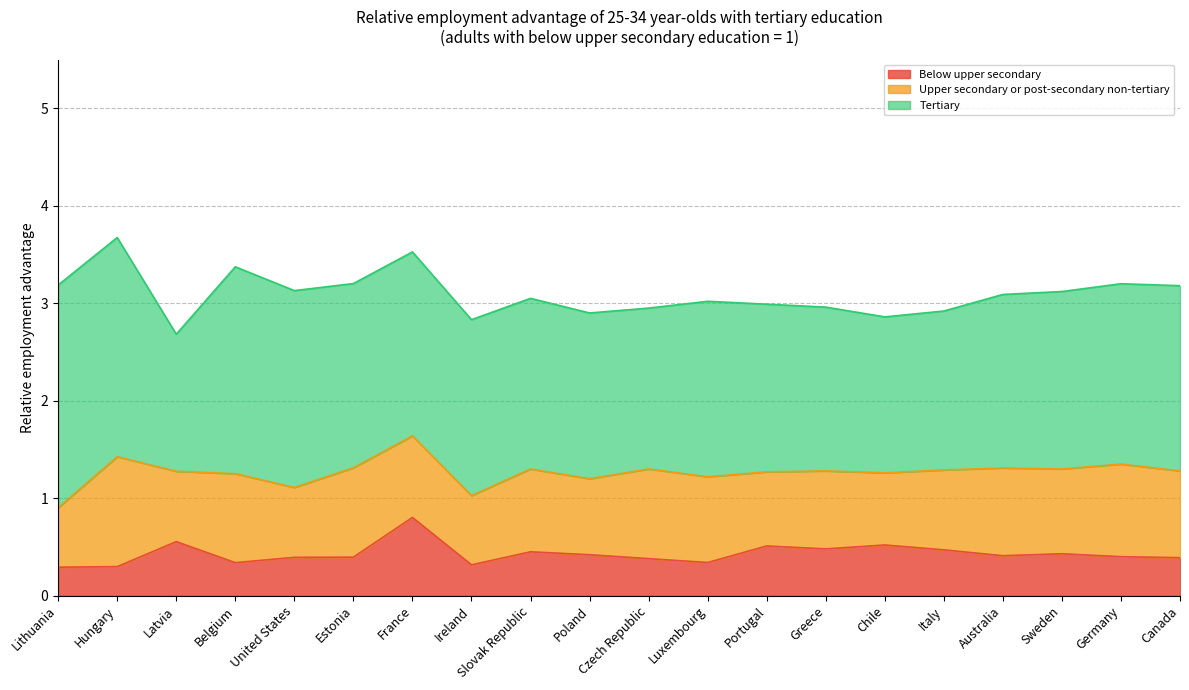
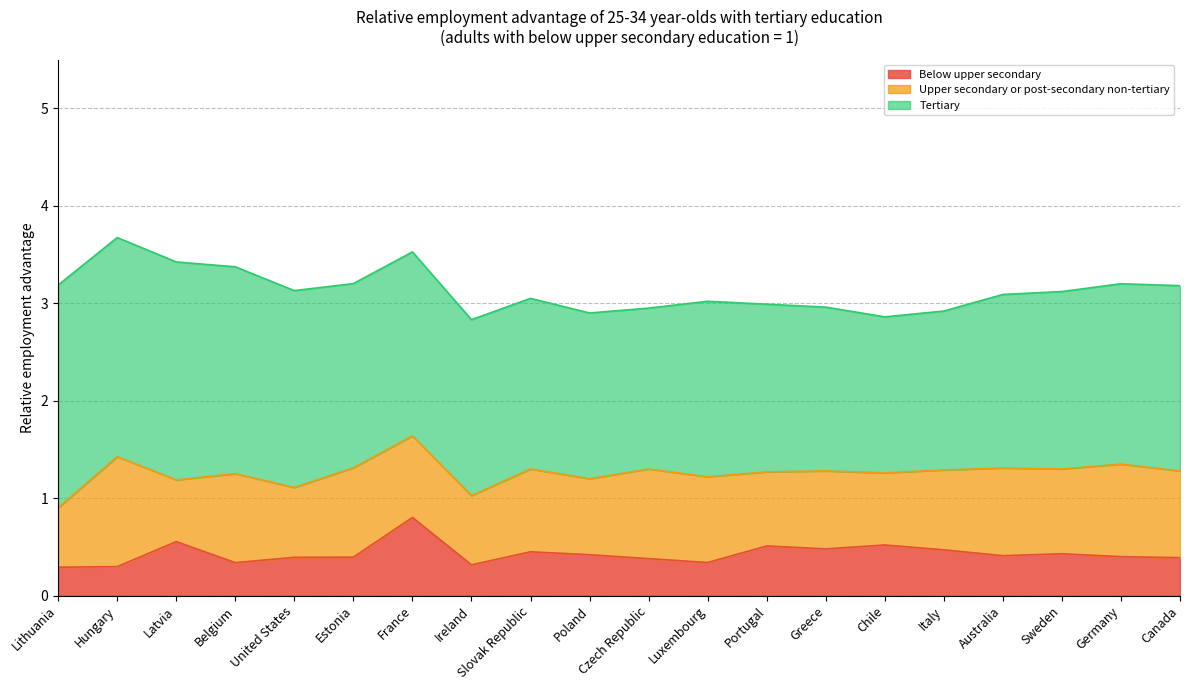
  {
    "Below upper secondary": {
      "Lithuania": 0.3,
      "Hungary": 0.3,
      "Latvia": 0.6,
      "Belgium": 0.3,
      "United States": 0.4,
      "Estonia": 0.4,
      "France": 0.8,
      "Ireland": 0.3,
      "Slovak Republic": 0.5,
      "Poland": 0.4,
      "Czech Republic": 0.4,
      "Luxembourg": 0.3,
      "Portugal": 0.5,
      "Greece": 0.5,
      "Chile": 0.5,
      "Italy": 0.5,
      "Australia": 0.4,
      "Sweden": 0.4,
      "Germany": 0.4,
      "Canada": 0.4
    },
    "Upper secondary or post-secondary non-tertiary": {
      "Lithuania": 0.6,
      "Hungary": 1.1,
-     "Latvia": 0.7,
+     "Latvia": 0.6,
      "Belgium": 0.9,
      "United States": 0.7,
      "Estonia": 0.9,
      "France": 0.8,
      "Ireland": 0.7,
      "Slovak Republic": 0.9,
      "Poland": 0.8,
      "Czech Republic": 0.9,
      "Luxembourg": 0.9,
      "Portugal": 0.8,
      "Greece": 0.8,
      "Chile": 0.7,
      "Italy": 0.8,
      "Australia": 0.9,
      "Sweden": 0.9,
      "Germany": 1.0,
      "Canada": 0.9
    },
    "Tertiary": {
      "Lithuania": 2.3,
      "Hungary": 2.2,
-     "Latvia": 1.4,
+     "Latvia": 2.2,
      "Belgium": 2.1,
      "United States": 2.0,
      "Estonia": 1.9,
      "France": 1.9,
      "Ireland": 1.8,
      "Slovak Republic": 1.7,
      "Poland": 1.7,
      "Czech Republic": 1.7,
      "Luxembourg": 1.8,
      "Portugal": 1.7,
      "Greece": 1.7,
      "Chile": 1.6,
      "Italy": 1.6,
      "Australia": 1.8,
      "Sweden": 1.8,
      "Germany": 1.9,
      "Canada": 1.9
    }
  }
